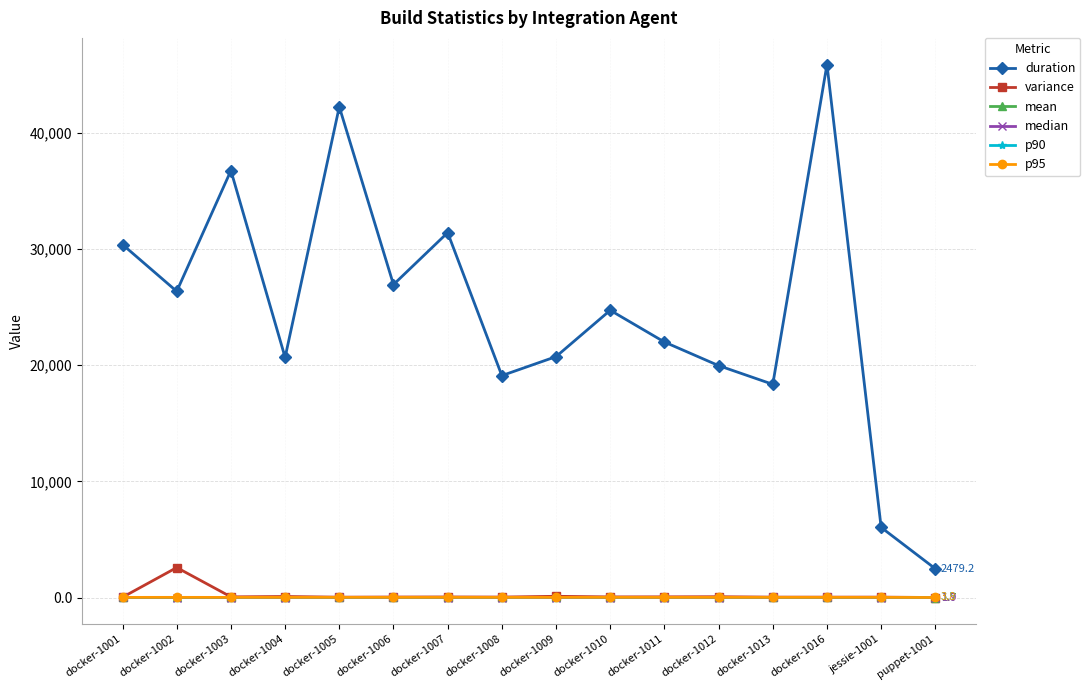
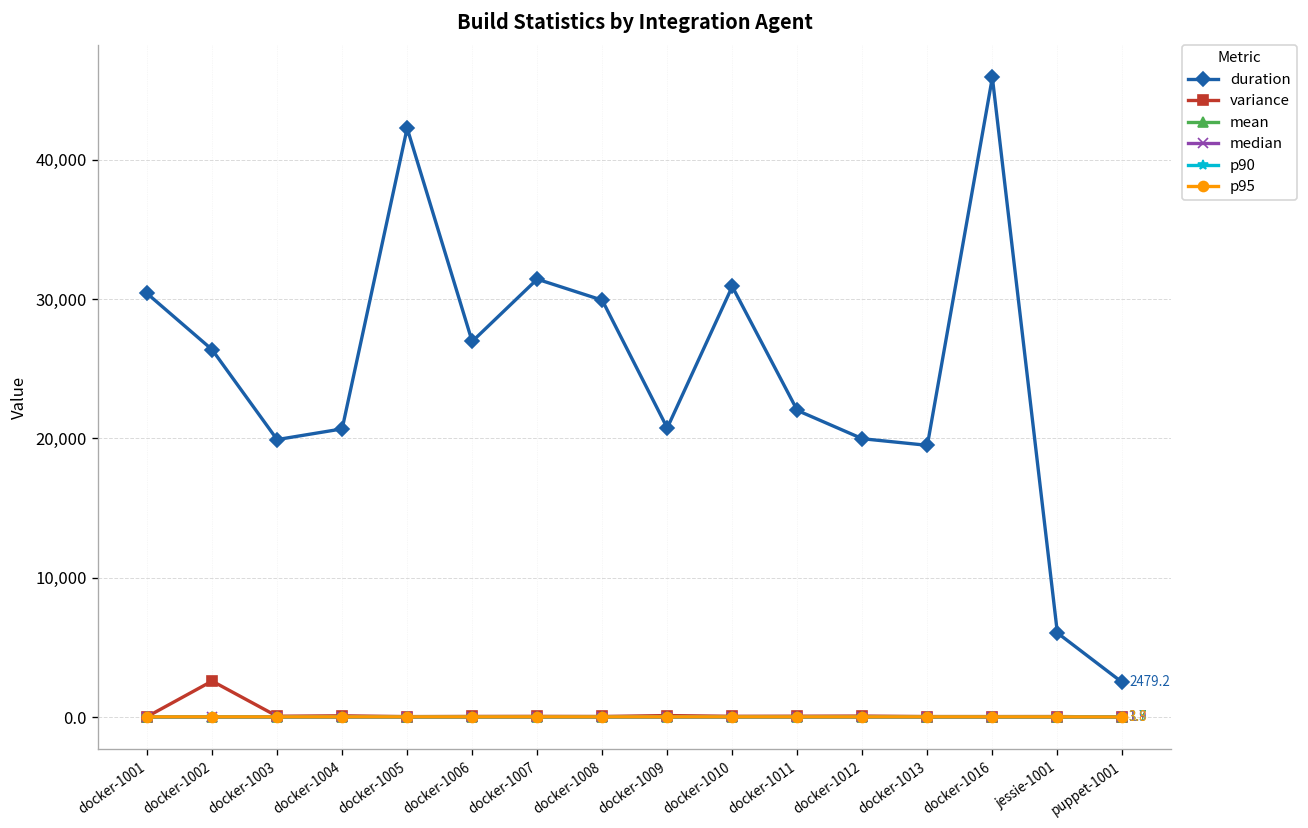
  {
    "duration": {
      "docker-1001": "30,400",
      "docker-1002": "26,400",
-     "docker-1003": "36,800",
+     "docker-1003": "19,900",
      "docker-1004": "20,700",
      "docker-1005": "42,300",
      "docker-1006": "27,000",
      "docker-1007": "31,400",
-     "docker-1008": "19,100",
+     "docker-1008": "29,900",
      "docker-1009": "20,700",
-     "docker-1010": "24,700",
+     "docker-1010": "30,900",
      "docker-1011": "22,000",
      "docker-1012": "20,000",
-     "docker-1013": "18,400",
+     "docker-1013": "19,500",
      "docker-1016": "45,900",
      "jessie-1001": "6,000"
    },
    "variance": {
      "docker-1002": "2,600"
    }
  }
